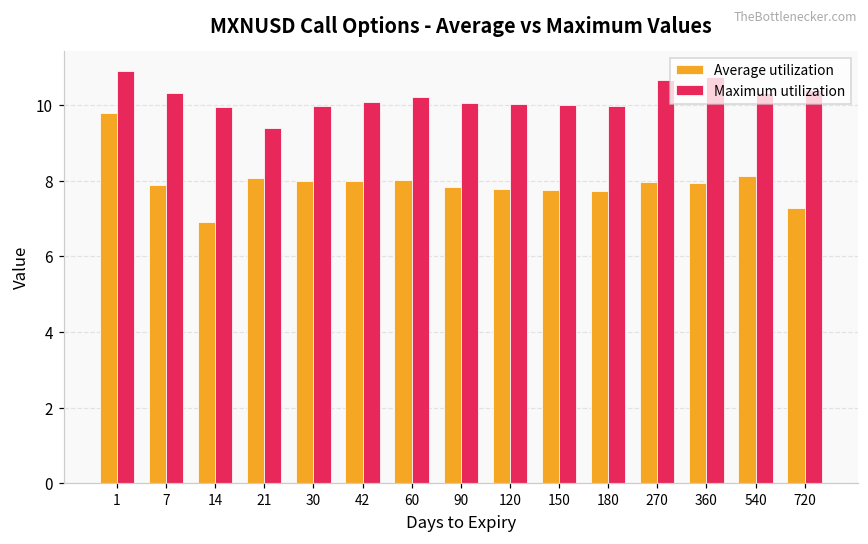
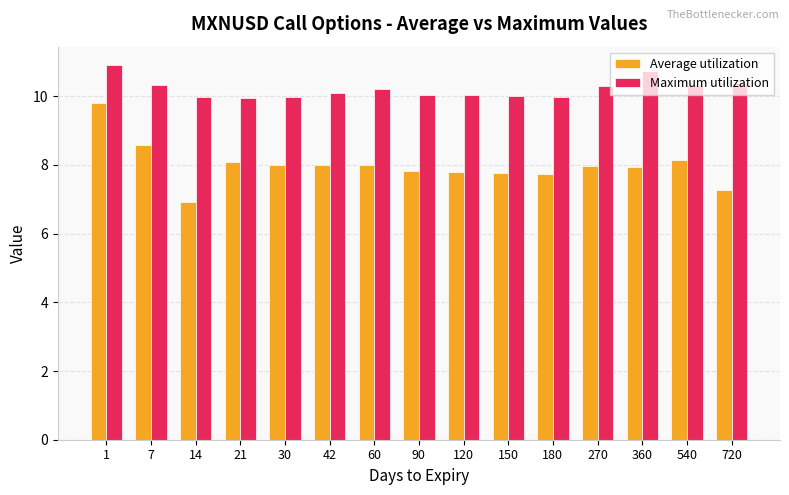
  {
    "Average utilization": {
      "1": 9.8,
-     "7": 7.9,
+     "7": 8.6,
      "14": 6.9,
      "21": 8.1,
      "30": 8.0,
      "42": 8.0,
      "60": 8.0,
      "90": 7.8,
      "120": 7.8,
      "150": 7.8,
      "180": 7.7,
      "270": 8.0,
      "360": 7.9,
      "540": 8.1,
      "720": 7.3
    },
    "Maximum utilization": {
      "1": 10.9,
      "7": 10.3,
      "14": 10.0,
-     "21": 9.4,
+     "21": 9.9,
      "30": 10.0,
      "42": 10.1,
      "60": 10.2,
      "90": 10.0,
      "120": 10.0,
      "150": 10.0,
      "180": 10.0,
-     "270": 10.7
+     "270": 10.3
    }
  }
